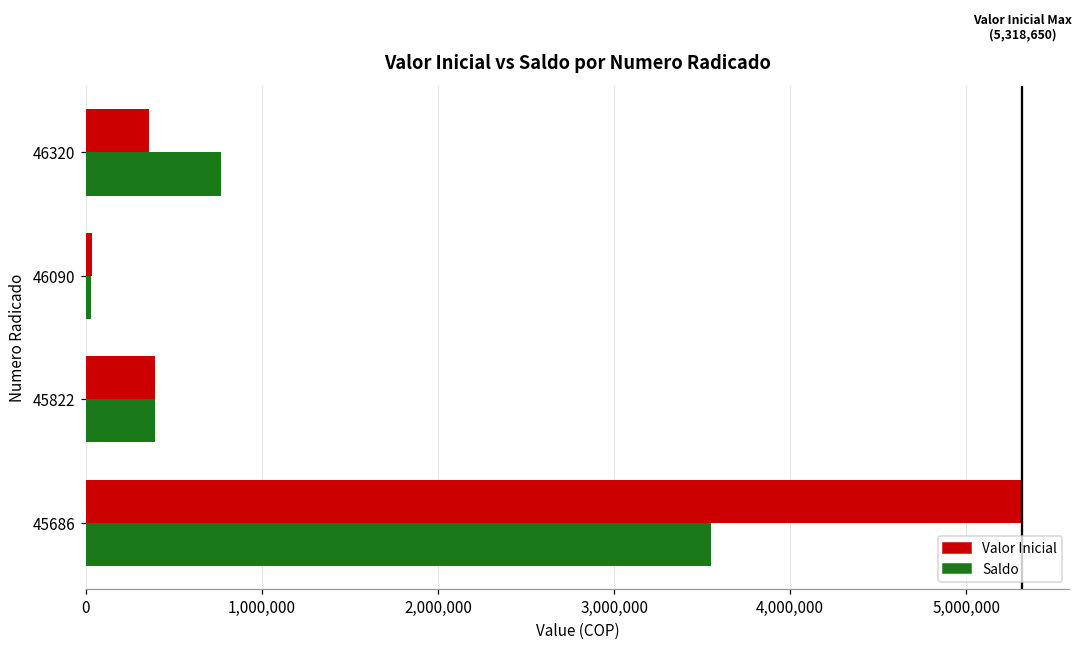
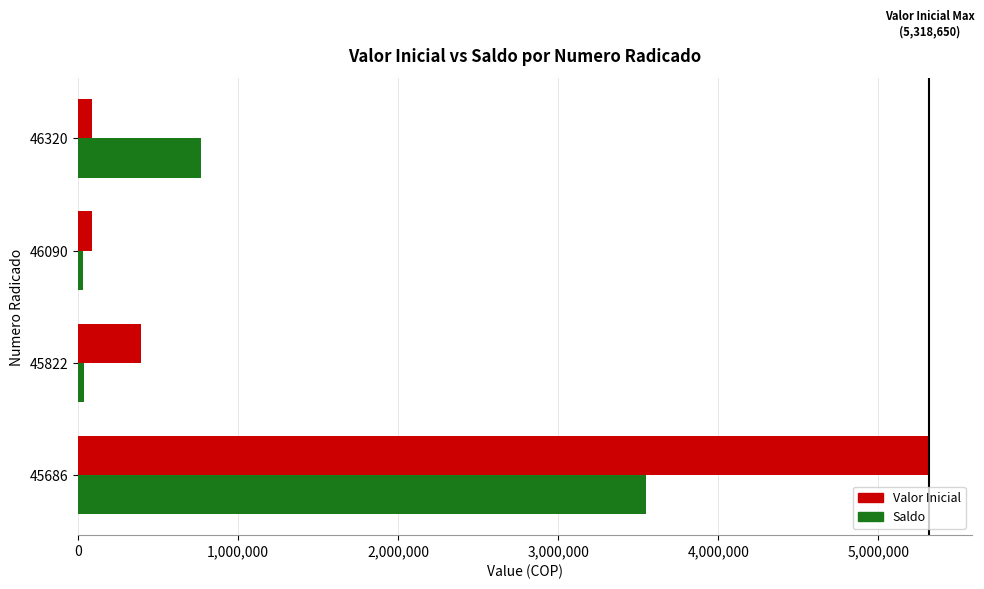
  {
    "Valor Inicial": {
-     "46320": "360,000",
-     "46090": "30,000",
+     "46320": "90,000",
+     "46090": "90,000",
      "45822": "390,000",
      "45686": "5,320,000"
    },
    "Saldo": {
      "46320": "770,000",
      "46090": "30,000",
-     "45822": "390,000",
+     "45822": "40,000",
      "45686": "3,550,000"
    }
  }
